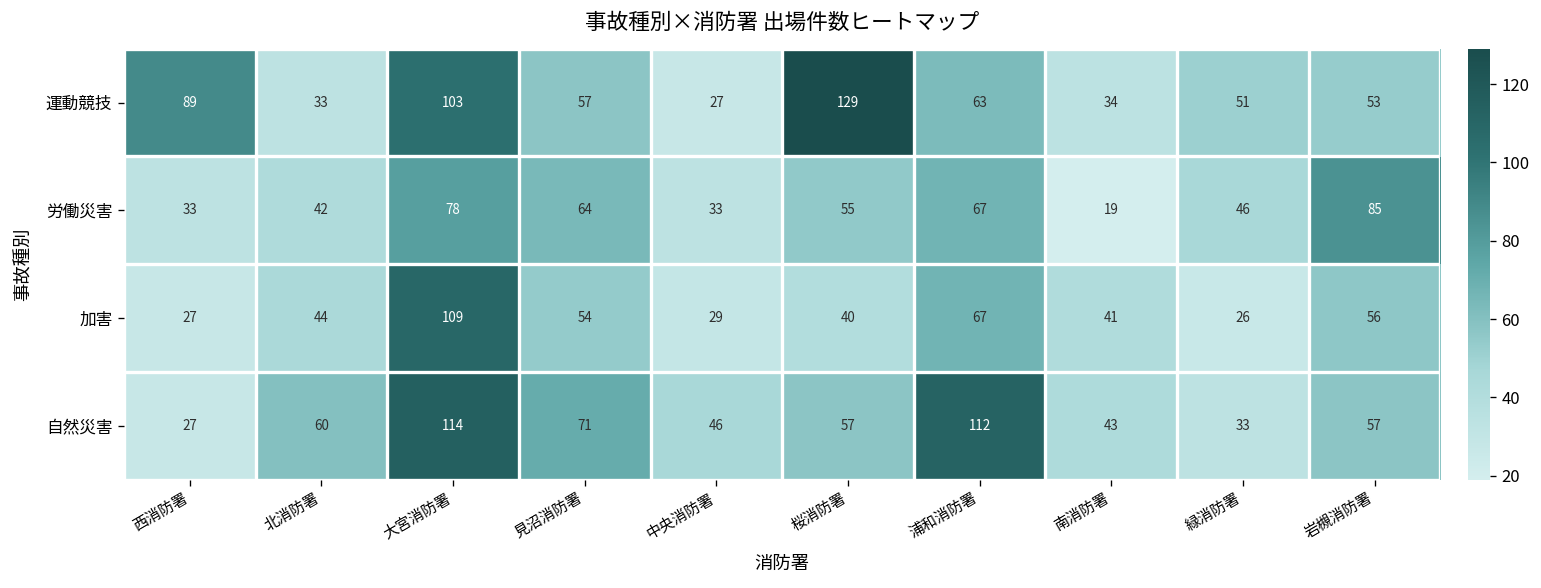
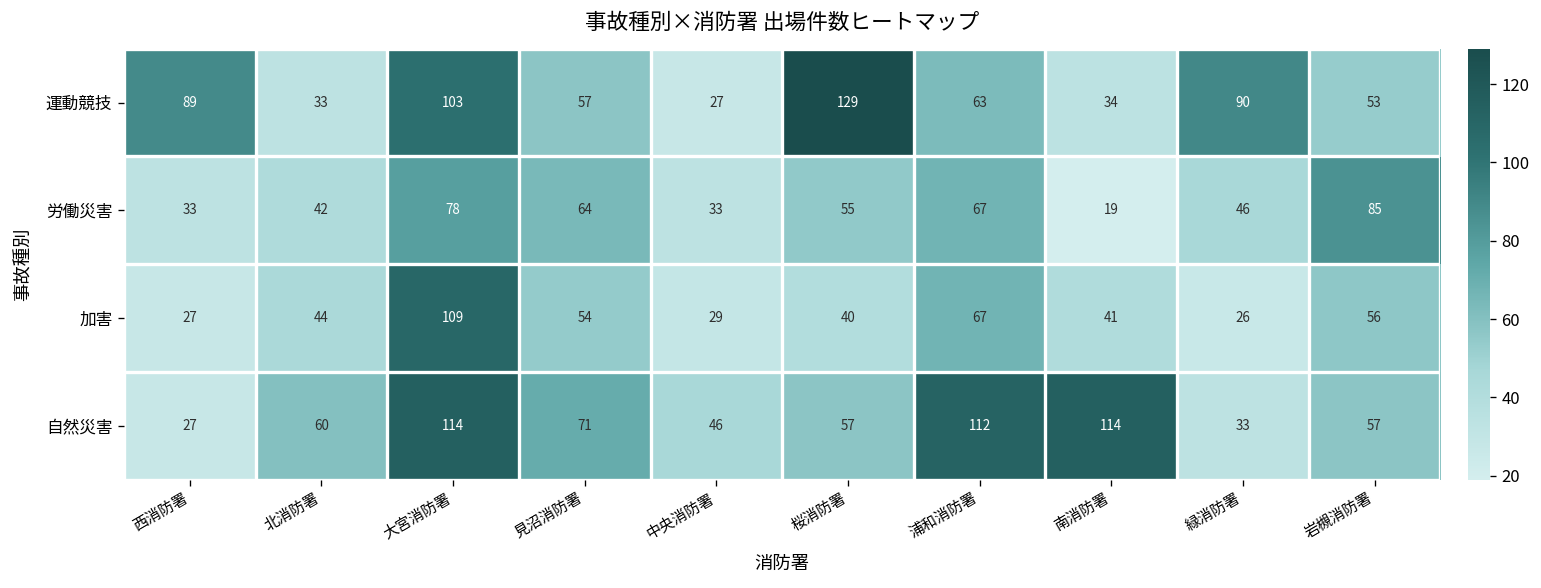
  {
    "運動競技": {
      "西消防署": 89,
      "北消防署": 33,
      "大宮消防署": 103,
      "見沼消防署": 57,
      "中央消防署": 27,
      "桜消防署": 129,
      "浦和消防署": 63,
      "南消防署": 34,
-     "緑消防署": 51,
+     "緑消防署": 90,
      "岩槻消防署": 53
    },
    "労働災害": {
      "西消防署": 33,
      "北消防署": 42,
      "大宮消防署": 78,
      "見沼消防署": 64,
      "中央消防署": 33,
      "桜消防署": 55,
      "浦和消防署": 67,
      "南消防署": 19,
      "緑消防署": 46,
      "岩槻消防署": 85
    },
    "加害": {
      "西消防署": 27,
      "北消防署": 44,
      "大宮消防署": 109,
      "見沼消防署": 54,
      "中央消防署": 29,
      "桜消防署": 40,
      "浦和消防署": 67,
      "南消防署": 41,
      "緑消防署": 26,
      "岩槻消防署": 56
    },
    "自然災害": {
      "西消防署": 27,
      "北消防署": 60,
      "大宮消防署": 114,
      "見沼消防署": 71,
      "中央消防署": 46,
      "桜消防署": 57,
      "浦和消防署": 112,
-     "南消防署": 43,
+     "南消防署": 114,
      "緑消防署": 33,
      "岩槻消防署": 57
    }
  }
